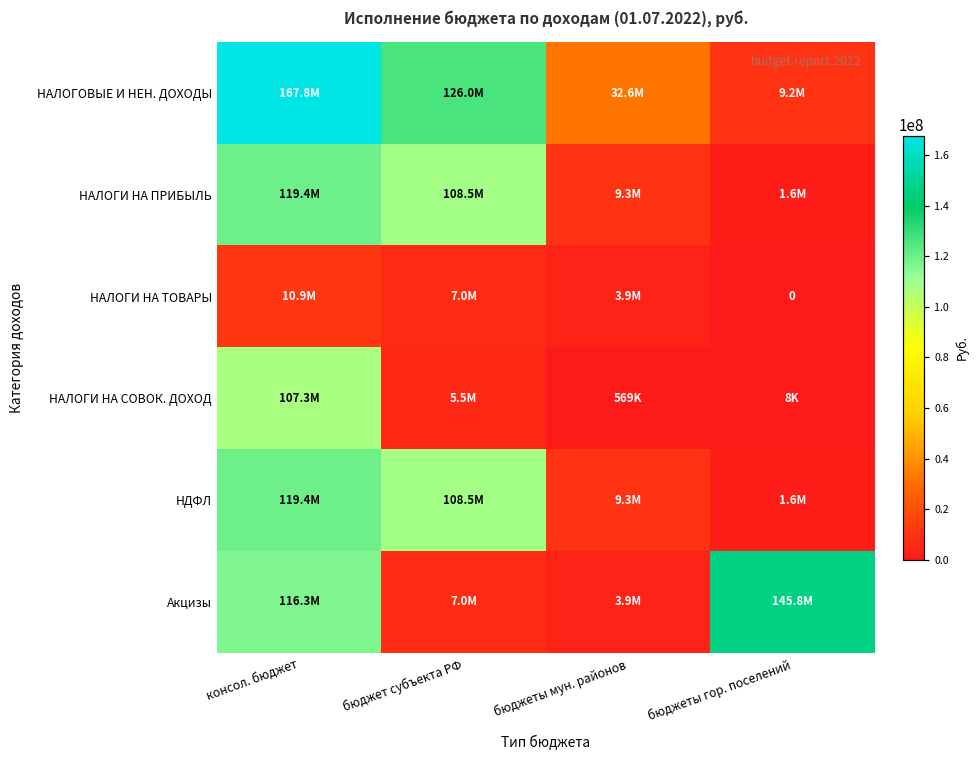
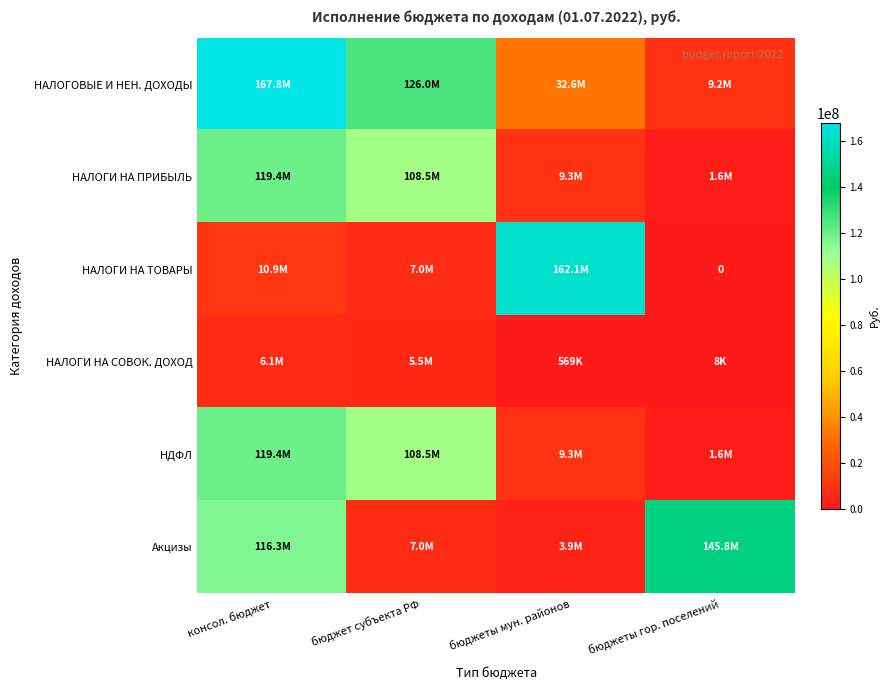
  {
    "НАЛОГОВЫЕ И НЕН. ДОХОДЫ": {
      "консол. бюджет": "167.8M",
      "бюджет субъекта РФ": "126.0M",
      "бюджеты мун. районов": "32.6M"
    },
    "НАЛОГИ НА ПРИБЫЛЬ": {
      "консол. бюджет": "119.4M",
      "бюджет субъекта РФ": "108.5M",
      "бюджеты мун. районов": "9.3M",
      "бюджеты гор. поселений": "1.6M"
    },
    "НАЛОГИ НА ТОВАРЫ": {
      "консол. бюджет": "10.9M",
      "бюджет субъекта РФ": "7.0M",
-     "бюджеты мун. районов": "3.9M",
+     "бюджеты мун. районов": "162.1M",
      "бюджеты гор. поселений": "0"
    },
    "НАЛОГИ НА СОВОК. ДОХОД": {
-     "консол. бюджет": "107.3M",
+     "консол. бюджет": "6.1M",
      "бюджет субъекта РФ": "5.5M",
      "бюджеты мун. районов": "569K",
      "бюджеты гор. поселений": "8K"
    },
    "НДФЛ": {
      "консол. бюджет": "119.4M",
      "бюджет субъекта РФ": "108.5M",
      "бюджеты мун. районов": "9.3M",
      "бюджеты гор. поселений": "1.6M"
    },
    "Акцизы": {
      "консол. бюджет": "116.3M",
      "бюджет субъекта РФ": "7.0M",
      "бюджеты мун. районов": "3.9M",
      "бюджеты гор. поселений": "145.8M"
    }
  }
